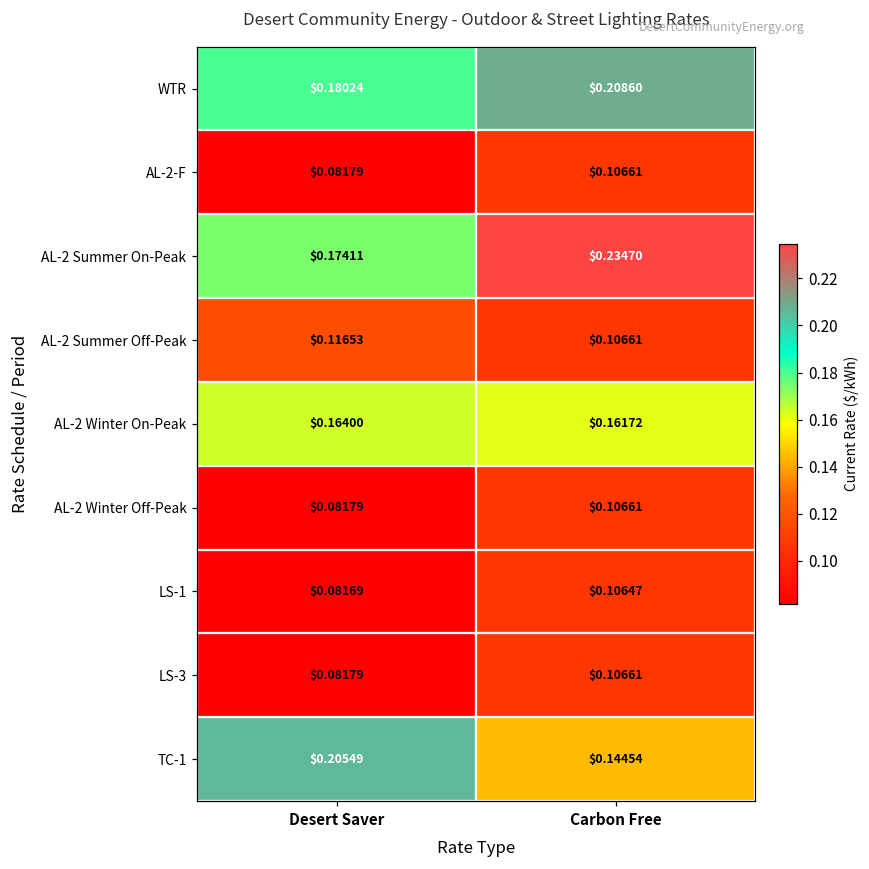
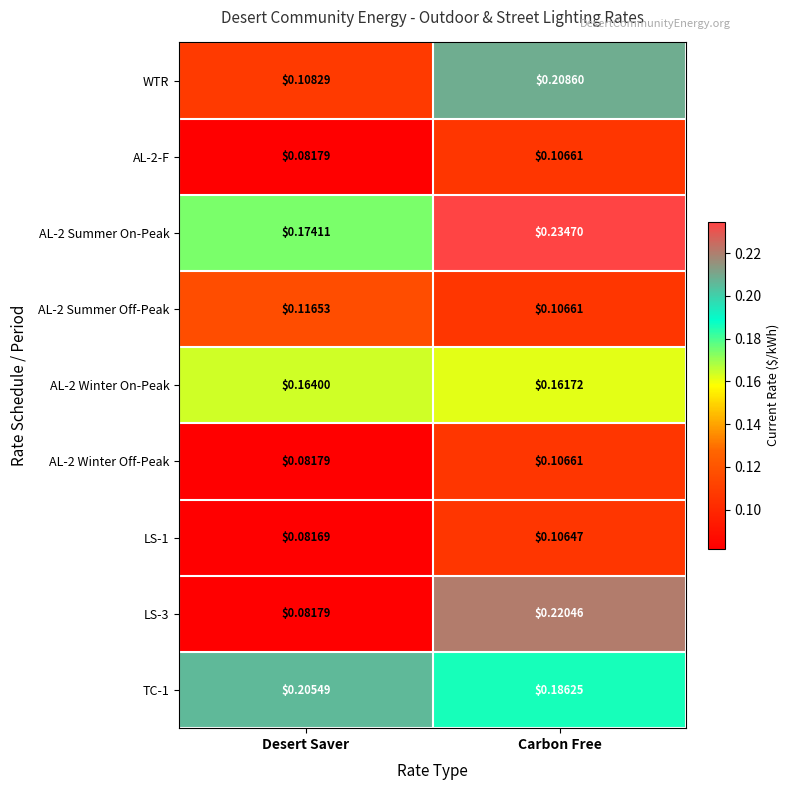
  {
    "WTR": {
-     "Desert Saver": "$0.18024",
+     "Desert Saver": "$0.10829",
      "Carbon Free": "$0.20860"
    },
    "AL-2-F": {
      "Desert Saver": "$0.08179",
      "Carbon Free": "$0.10661"
    },
    "AL-2 Summer On-Peak": {
      "Desert Saver": "$0.17411",
      "Carbon Free": "$0.23470"
    },
    "AL-2 Summer Off-Peak": {
      "Desert Saver": "$0.11653",
      "Carbon Free": "$0.10661"
    },
    "AL-2 Winter On-Peak": {
      "Desert Saver": "$0.16400",
      "Carbon Free": "$0.16172"
    },
    "AL-2 Winter Off-Peak": {
      "Desert Saver": "$0.08179",
      "Carbon Free": "$0.10661"
    },
    "LS-1": {
      "Desert Saver": "$0.08169",
      "Carbon Free": "$0.10647"
    },
    "LS-3": {
      "Desert Saver": "$0.08179",
-     "Carbon Free": "$0.10661"
+     "Carbon Free": "$0.22046"
    },
    "TC-1": {
      "Desert Saver": "$0.20549",
-     "Carbon Free": "$0.14454"
+     "Carbon Free": "$0.18625"
    }
  }
